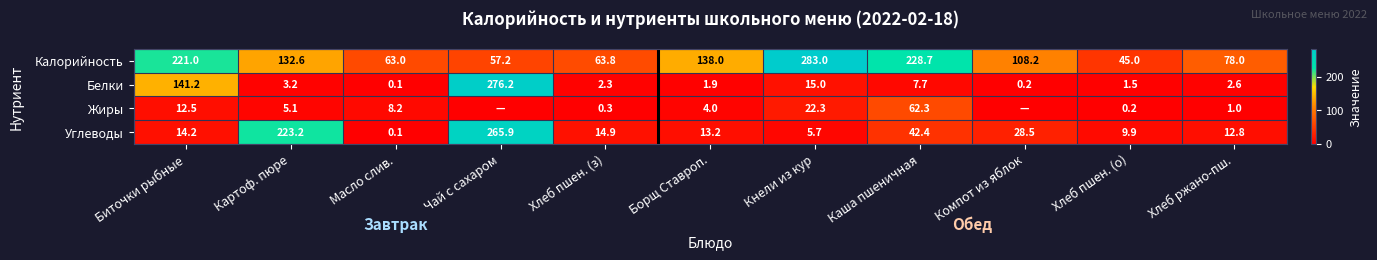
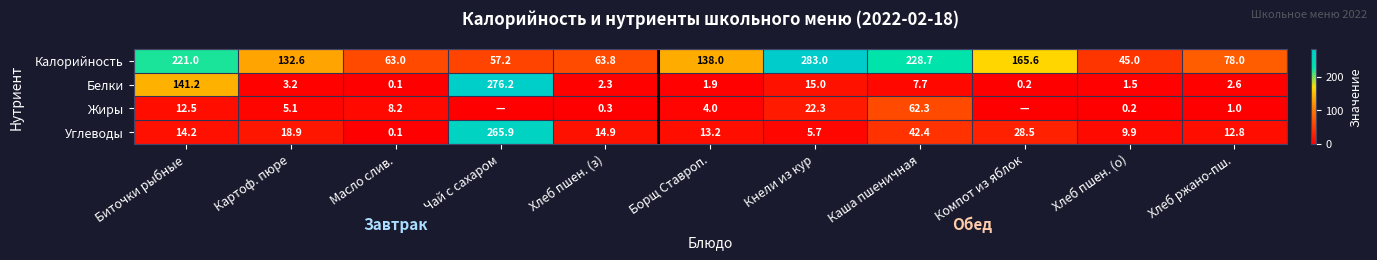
  {
    "Калорийность": {
      "Биточки рыбные": 221.0,
      "Картоф. пюре": 132.6,
      "Масло слив.": 63.0,
      "Чай с сахаром": 57.2,
      "Хлеб пшен. (з)": 63.8,
      "Борщ Ставроп.": 138.0,
      "Кнели из кур": 283.0,
      "Каша пшеничная": 228.7,
-     "Компот из яблок": 108.2,
+     "Компот из яблок": 165.6,
      "Хлеб пшен. (о)": 45.0,
      "Хлеб ржано-пш.": 78.0
    },
    "Белки": {
      "Биточки рыбные": 141.2,
      "Картоф. пюре": 3.2,
      "Масло слив.": 0.1,
      "Чай с сахаром": 276.2,
      "Хлеб пшен. (з)": 2.3,
      "Борщ Ставроп.": 1.9,
      "Кнели из кур": 15.0,
      "Каша пшеничная": 7.7,
      "Компот из яблок": 0.2,
      "Хлеб пшен. (о)": 1.5,
      "Хлеб ржано-пш.": 2.6
    },
    "Жиры": {
      "Биточки рыбные": 12.5,
      "Картоф. пюре": 5.1,
      "Масло слив.": 8.2,
      "Хлеб пшен. (з)": 0.3,
      "Борщ Ставроп.": 4.0,
      "Кнели из кур": 22.3,
      "Каша пшеничная": 62.3,
      "Хлеб пшен. (о)": 0.2,
      "Хлеб ржано-пш.": 1.0
    },
    "Углеводы": {
      "Биточки рыбные": 14.2,
-     "Картоф. пюре": 223.2,
+     "Картоф. пюре": 18.9,
      "Масло слив.": 0.1,
      "Чай с сахаром": 265.9,
      "Хлеб пшен. (з)": 14.9,
      "Борщ Ставроп.": 13.2,
      "Кнели из кур": 5.7,
      "Каша пшеничная": 42.4,
      "Компот из яблок": 28.5,
      "Хлеб пшен. (о)": 9.9,
      "Хлеб ржано-пш.": 12.8
    }
  }
